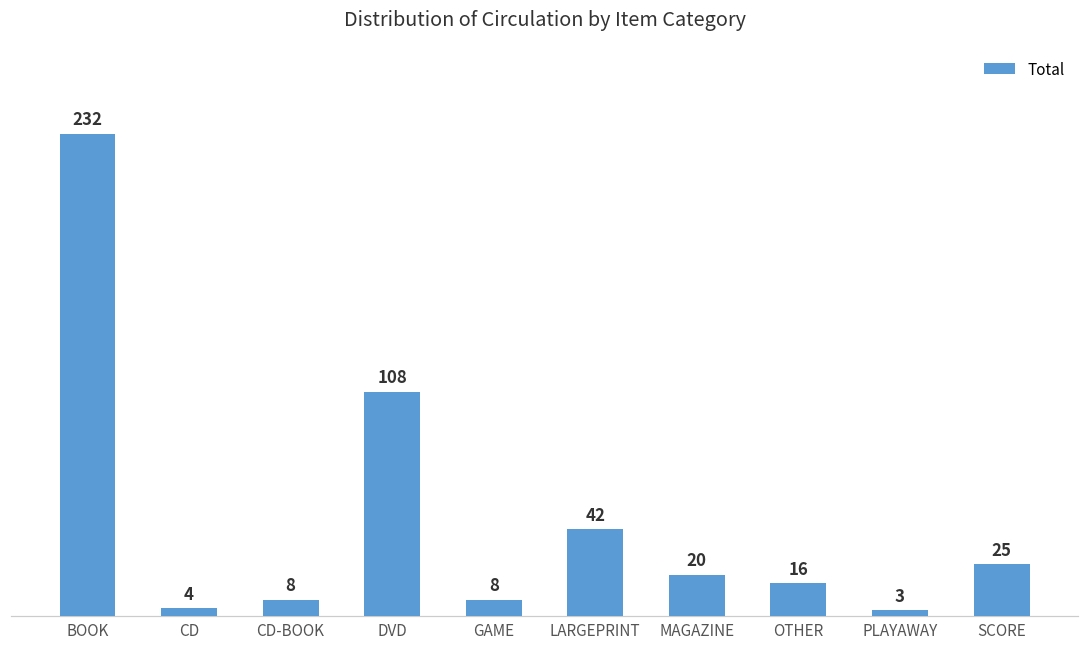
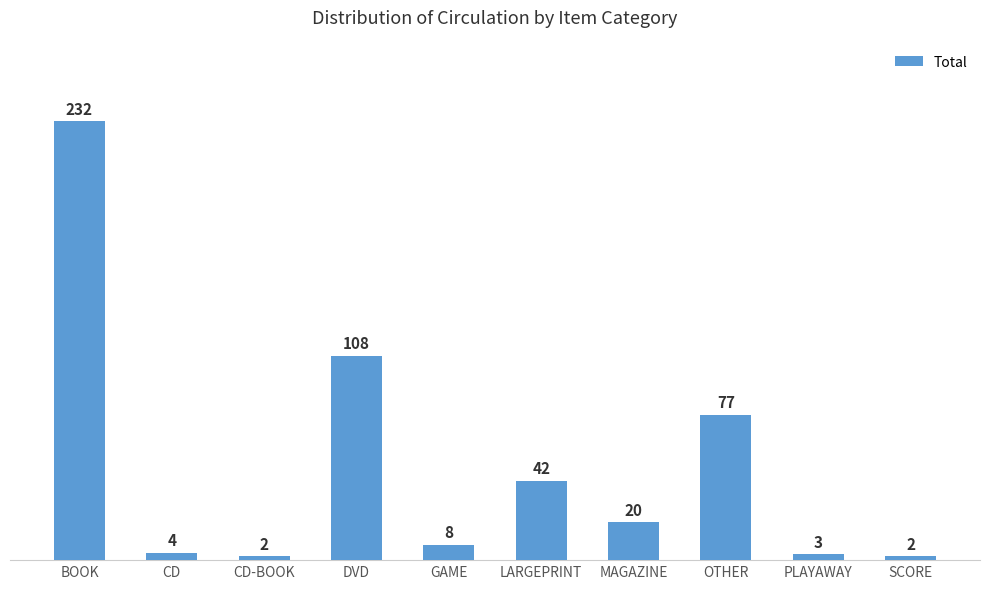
  {
    "BOOK": 232,
    "CD": 4,
-   "CD-BOOK": 8,
+   "CD-BOOK": 2,
    "DVD": 108,
    "GAME": 8,
    "LARGEPRINT": 42,
    "MAGAZINE": 20,
-   "OTHER": 16,
+   "OTHER": 77,
    "PLAYAWAY": 3,
-   "SCORE": 25
+   "SCORE": 2
  }
